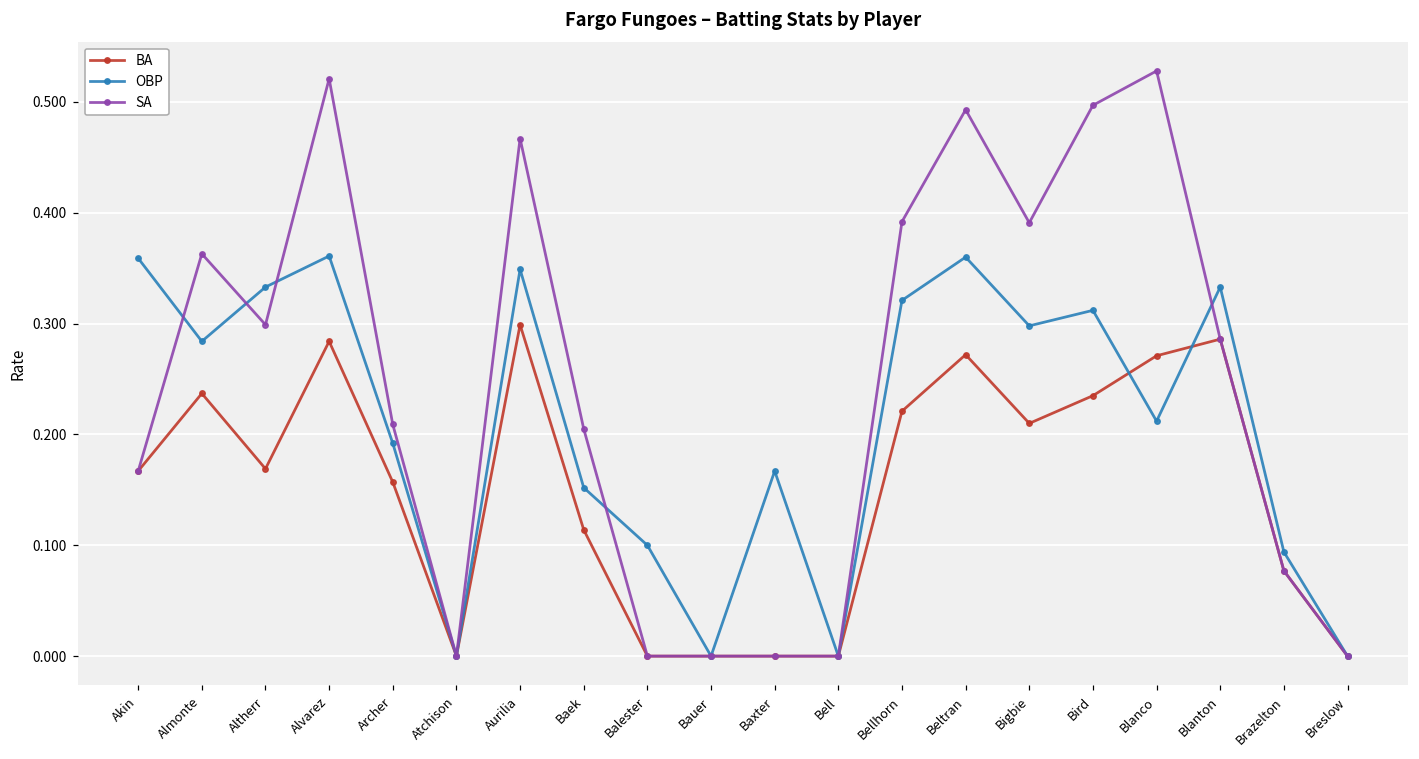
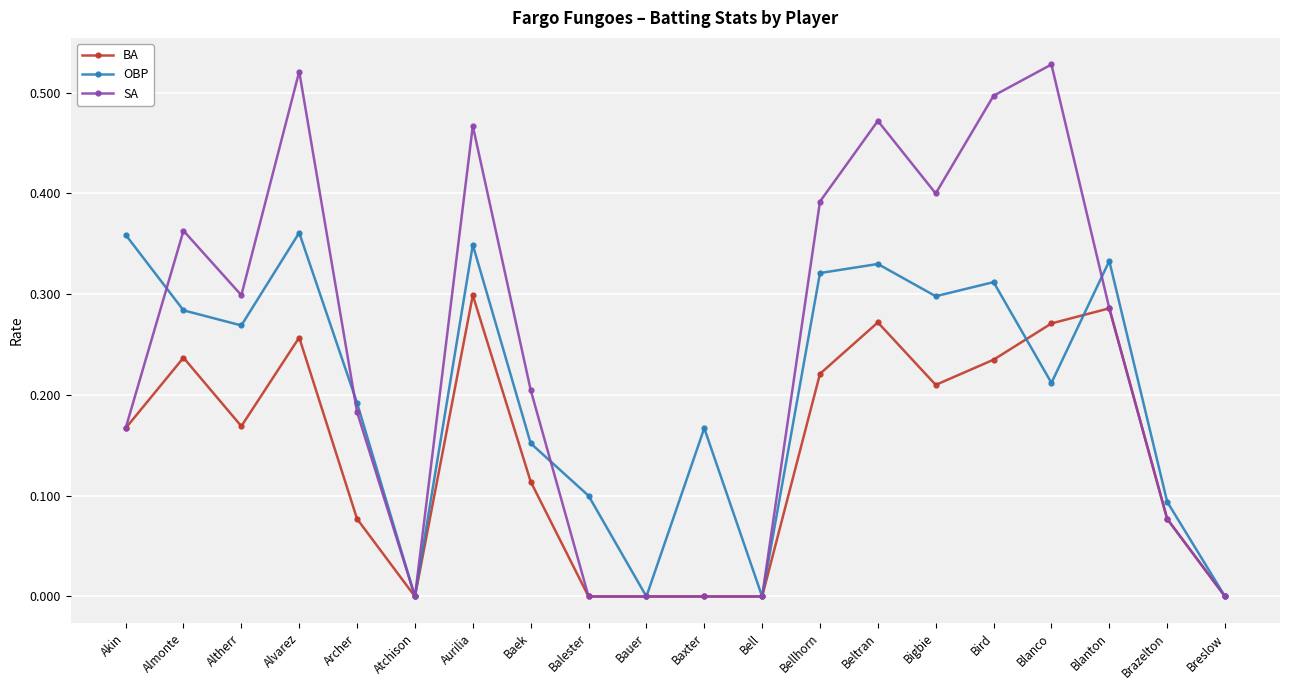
  {
    "BA": {
      "Almonte": 0.237,
      "Altherr": 0.169,
-     "Alvarez": 0.284,
-     "Archer": 0.157,
+     "Alvarez": 0.257,
+     "Archer": 0.077,
      "Aurilia": 0.299,
      "Baek": 0.114,
      "Bellhorn": 0.221,
      "Beltran": 0.272,
      "Bigbie": 0.210,
      "Bird": 0.235,
      "Blanco": 0.271
    },
    "OBP": {
      "Akin": 0.359,
      "Almonte": 0.284,
-     "Altherr": 0.333,
+     "Altherr": 0.269,
      "Alvarez": 0.361,
      "Archer": 0.192,
      "Aurilia": 0.349,
      "Baek": 0.152,
      "Balester": 0.100,
      "Baxter": 0.167,
      "Bellhorn": 0.321,
-     "Beltran": 0.36,
+     "Beltran": 0.33,
      "Bigbie": 0.298,
      "Bird": 0.312,
      "Blanco": 0.212,
      "Blanton": 0.333,
      "Brazelton": 0.094
    },
    "SA": {
      "Almonte": 0.363,
      "Altherr": 0.299,
      "Alvarez": 0.521,
-     "Archer": 0.209,
+     "Archer": 0.183,
      "Aurilia": 0.467,
      "Baek": 0.205,
      "Bellhorn": 0.392,
-     "Beltran": 0.493,
-     "Bigbie": 0.391,
+     "Beltran": 0.472,
+     "Bigbie": 0.400,
      "Bird": 0.497,
      "Blanco": 0.528
    }
  }
